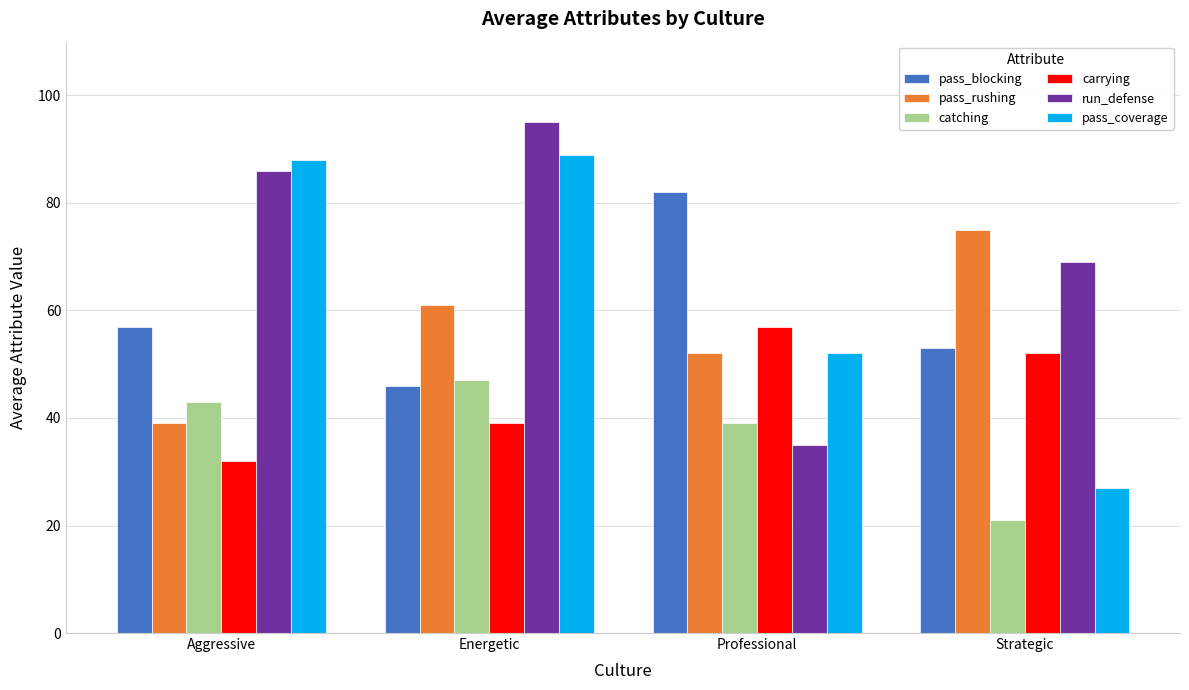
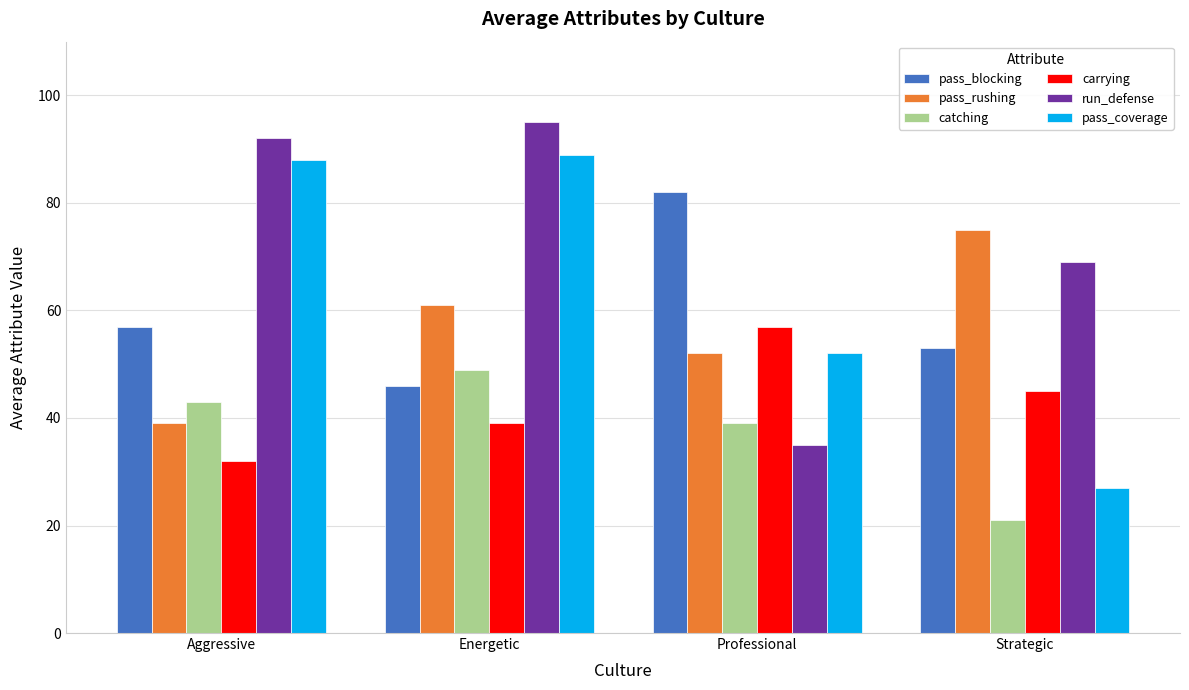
  {
    "pass_blocking": {
      "Aggressive": 57,
      "Energetic": 46,
      "Professional": 82,
      "Strategic": 53
    },
    "pass_rushing": {
      "Aggressive": 39,
      "Energetic": 61,
      "Professional": 52,
      "Strategic": 75
    },
    "catching": {
      "Aggressive": 43,
-     "Energetic": 47,
+     "Energetic": 49,
      "Professional": 39,
      "Strategic": 21
    },
    "carrying": {
      "Aggressive": 32,
      "Energetic": 39,
      "Professional": 57,
-     "Strategic": 52
+     "Strategic": 45
    },
    "run_defense": {
-     "Aggressive": 86,
+     "Aggressive": 92,
      "Energetic": 95,
      "Professional": 35,
      "Strategic": 69
    },
    "pass_coverage": {
      "Aggressive": 88,
      "Energetic": 89,
      "Professional": 52,
      "Strategic": 27
    }
  }
